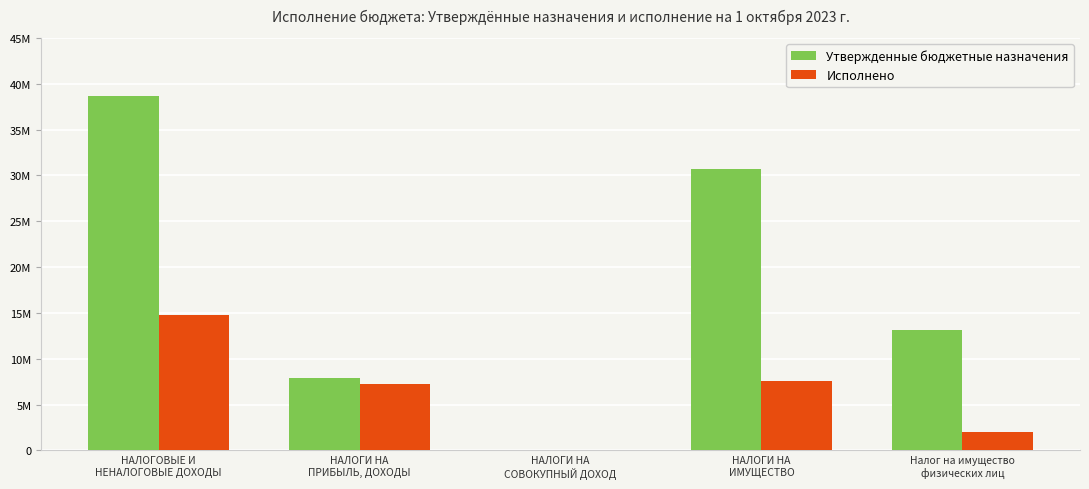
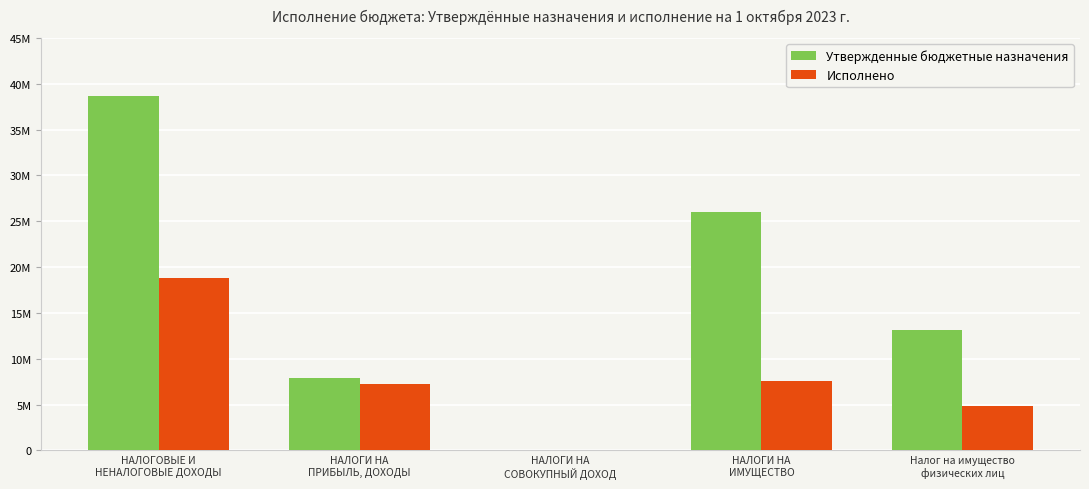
  {
    "Утвержденные бюджетные назначения": {
      "НАЛОГОВЫЕ И НЕНАЛОГОВЫЕ ДОХОДЫ": 39000000,
      "НАЛОГИ НА ПРИБЫЛЬ, ДОХОДЫ": 8000000,
-     "НАЛОГИ НА ИМУЩЕСТВО": 31000000,
+     "НАЛОГИ НА ИМУЩЕСТВО": 26000000,
      "Налог на имущество физических лиц": 13000000
    },
    "Исполнено": {
-     "НАЛОГОВЫЕ И НЕНАЛОГОВЫЕ ДОХОДЫ": 15000000,
+     "НАЛОГОВЫЕ И НЕНАЛОГОВЫЕ ДОХОДЫ": 19000000,
      "НАЛОГИ НА ПРИБЫЛЬ, ДОХОДЫ": 7000000,
      "НАЛОГИ НА ИМУЩЕСТВО": 8000000,
-     "Налог на имущество физических лиц": 2000000
+     "Налог на имущество физических лиц": 5000000
    }
  }
